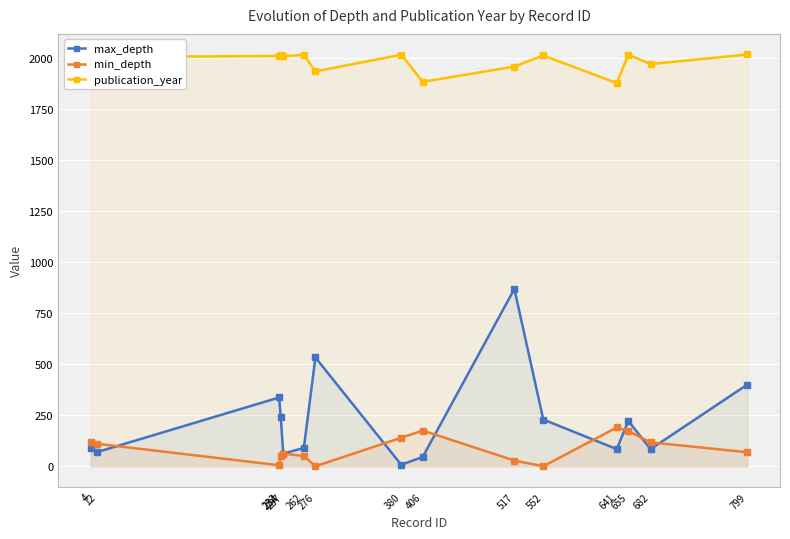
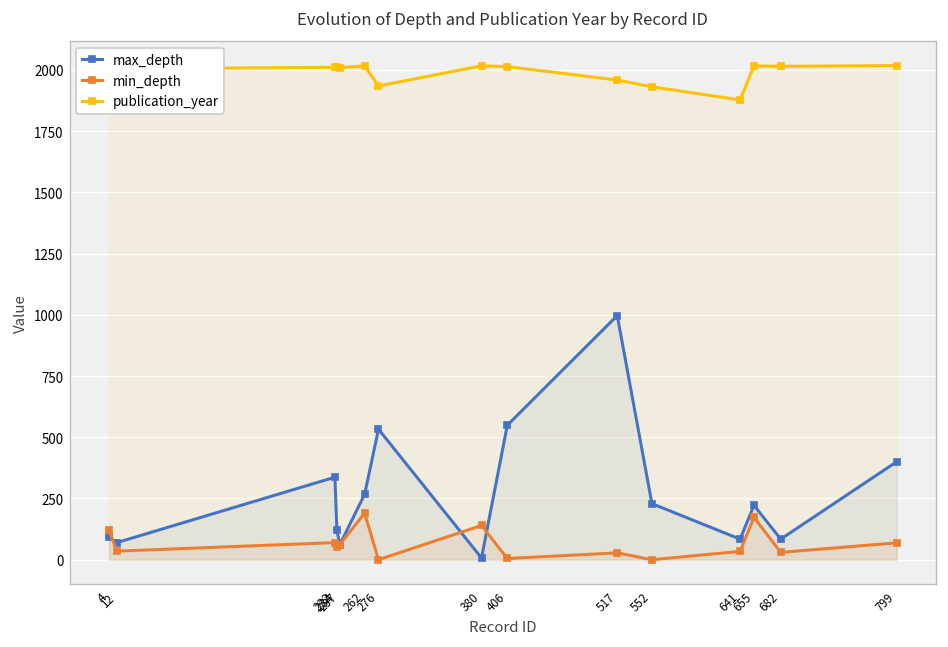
  {
    "max_depth": {
      "4": 90,
      "12": 70,
      "232": 340,
-     "234": 240,
-     "262": 90,
+     "234": 120,
+     "262": 270,
      "276": 530,
      "380": 10,
-     "406": 50,
-     "517": 870,
+     "406": 550,
+     "517": 1000,
      "552": 230,
      "641": 80,
      "655": 220,
      "682": 80,
      "799": 400
    },
    "min_depth": {
      "4": 120,
-     "12": 110,
-     "232": 10,
+     "12": 40,
+     "232": 70,
      "234": 50,
-     "262": 50,
+     "262": 190,
      "276": 0,
      "380": 140,
-     "406": 180,
+     "406": 10,
      "517": 30,
      "552": 0,
-     "641": 190,
+     "641": 30,
      "655": 170,
-     "682": 120,
+     "682": 30,
      "799": 70
    },
    "publication_year": {
      "232": 2010,
      "234": 2010,
      "237": 2010,
      "262": 2020,
      "276": 1940,
      "380": 2020,
-     "406": 1880,
+     "406": 2010,
      "517": 1960,
-     "552": 2010,
+     "552": 1930,
      "641": 1880,
      "655": 2020,
-     "682": 1970,
+     "682": 2020,
      "799": 2020
    }
  }
